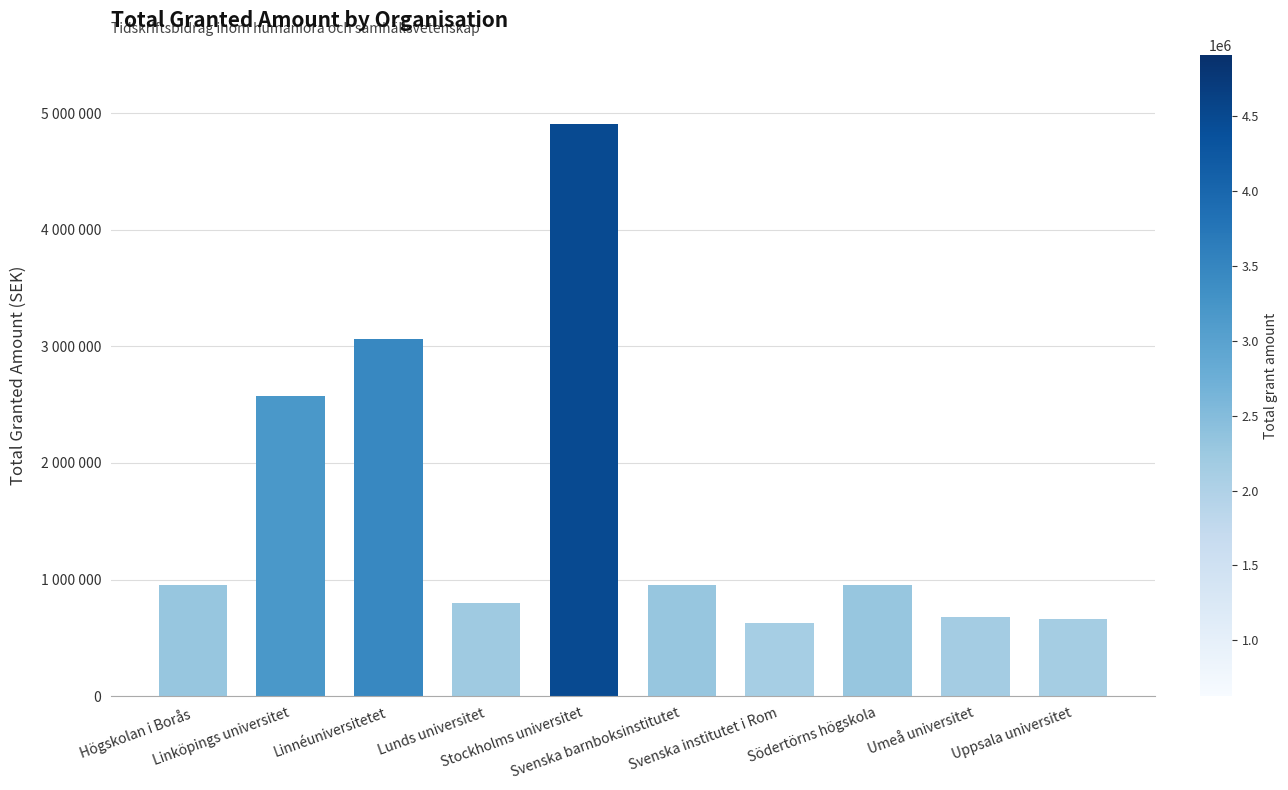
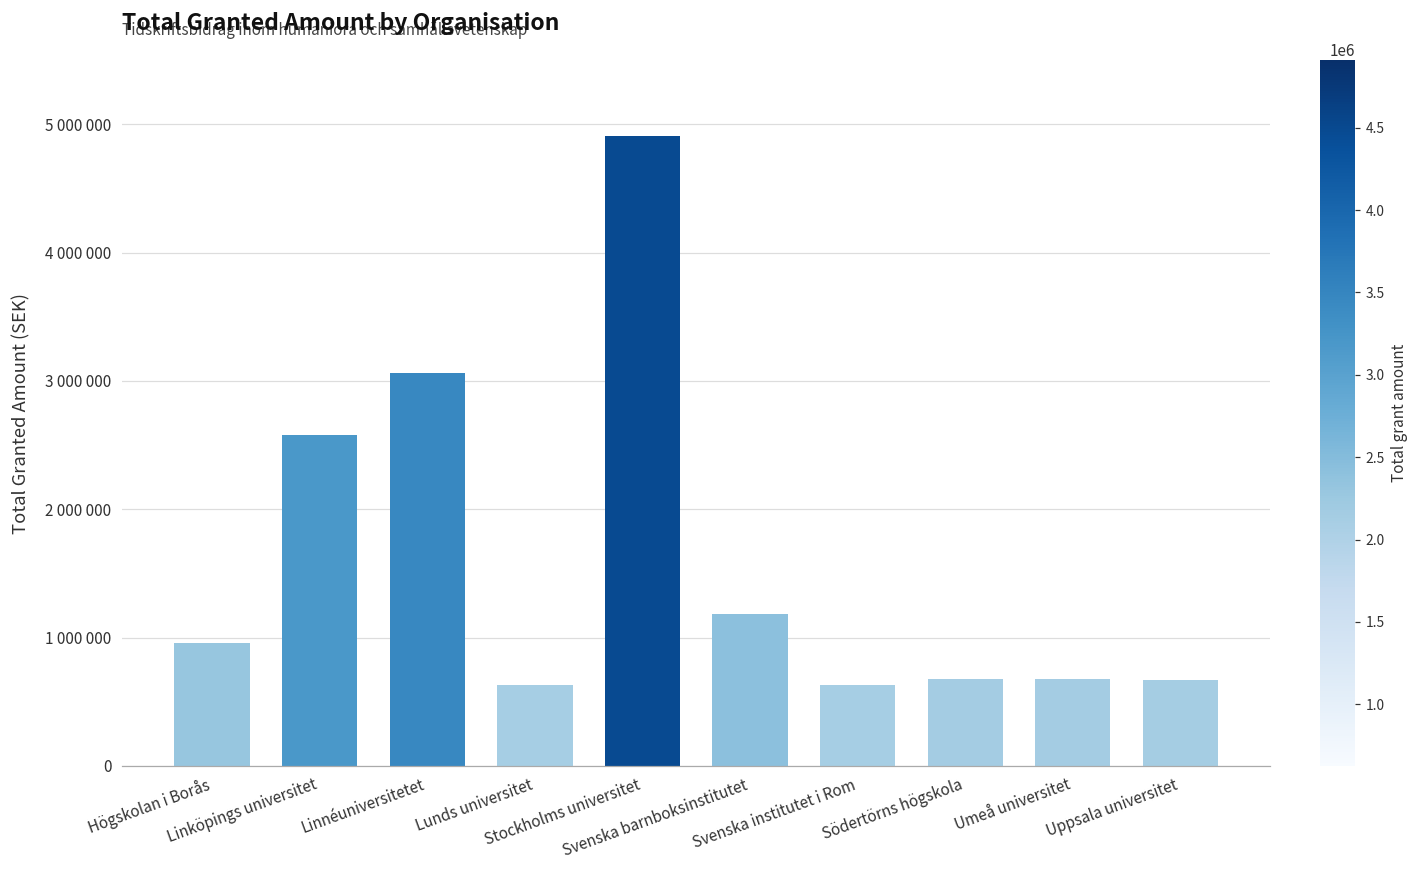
  {
    "Högskolan i Borås": 960000,
    "Linköpings universitet": 2580000,
    "Linnéuniversitetet": 3060000,
-   "Lunds universitet": 800000,
+   "Lunds universitet": 630000,
    "Stockholms universitet": 4910000,
-   "Svenska barnboksinstitutet": 960000,
+   "Svenska barnboksinstitutet": 1180000,
    "Svenska institutet i Rom": 630000,
-   "Södertörns högskola": 960000,
+   "Södertörns högskola": 680000,
    "Umeå universitet": 680000,
    "Uppsala universitet": 670000
  }
